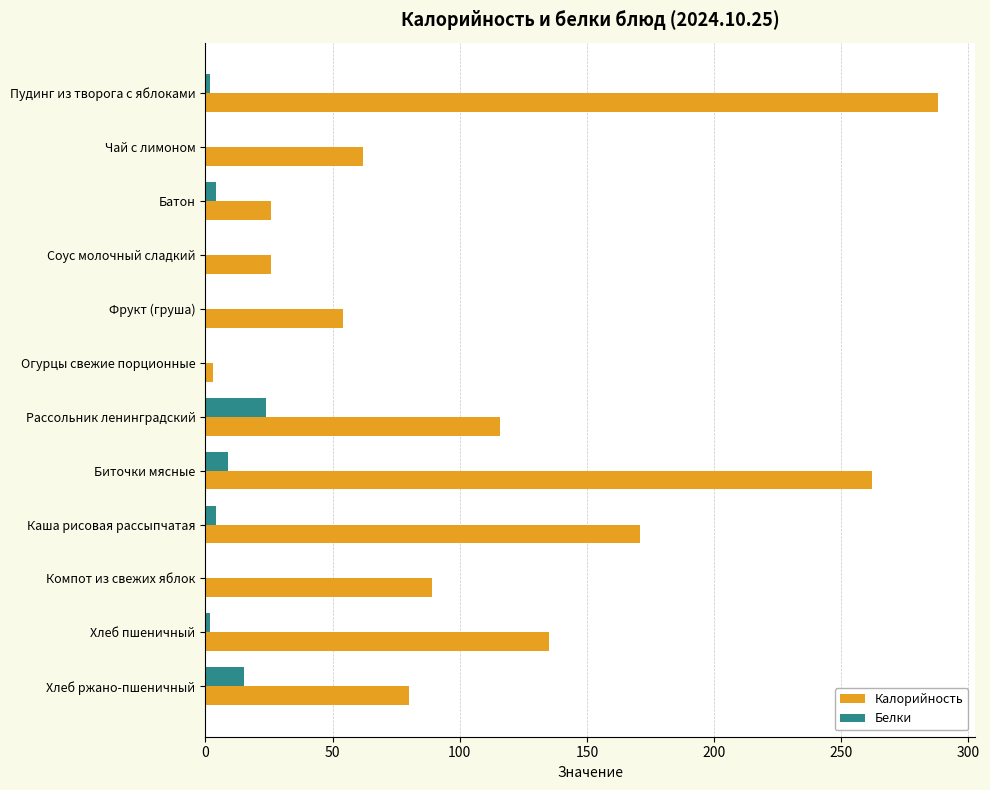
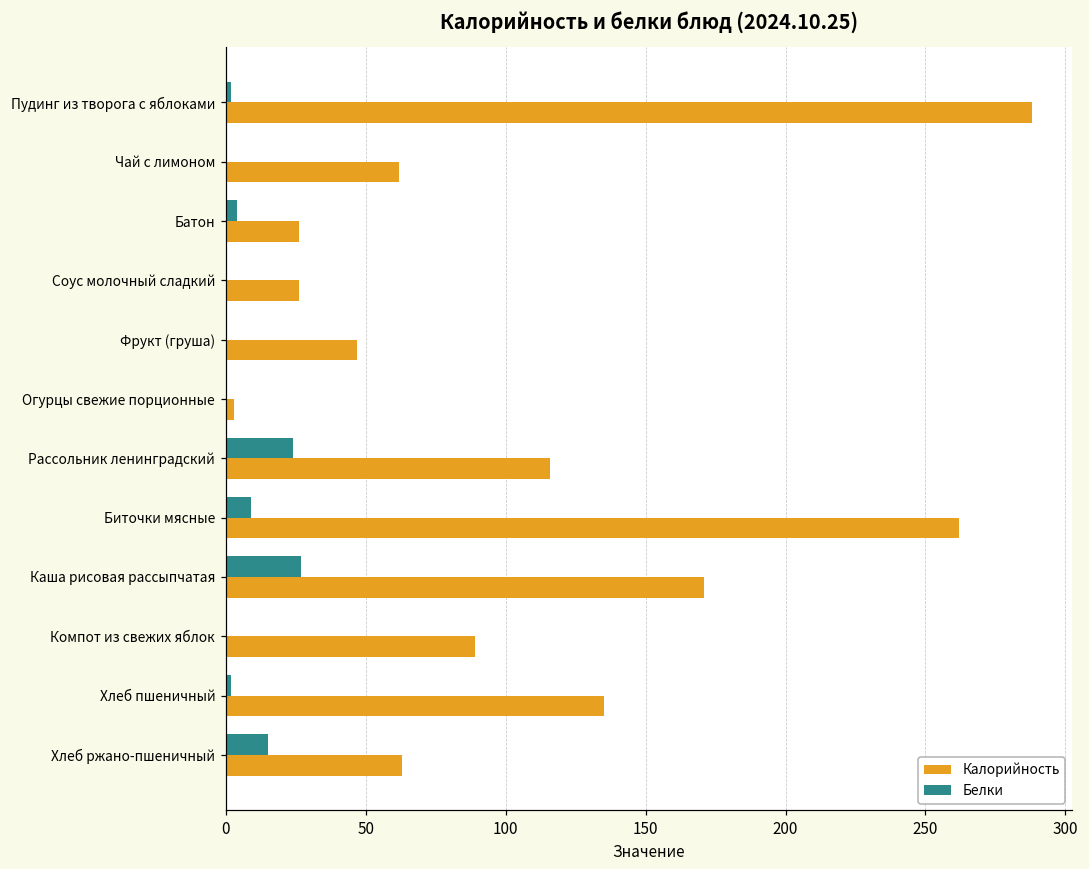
  {
    "Калорийность": {
      "Пудинг из творога с яблоками": 288,
      "Чай с лимоном": 62,
      "Батон": 26,
      "Соус молочный сладкий": 26,
-     "Фрукт (груша)": 54,
+     "Фрукт (груша)": 47,
      "Огурцы свежие порционные": 3,
      "Рассольник ленинградский": 116,
      "Биточки мясные": 262,
      "Каша рисовая рассыпчатая": 171,
      "Компот из свежих яблок": 89,
      "Хлеб пшеничный": 135,
-     "Хлеб ржано-пшеничный": 80
+     "Хлеб ржано-пшеничный": 63
    },
    "Белки": {
      "Пудинг из творога с яблоками": 2,
      "Чай с лимоном": 0,
      "Батон": 4,
      "Соус молочный сладкий": 0,
      "Фрукт (груша)": 0,
      "Огурцы свежие порционные": 0,
      "Рассольник ленинградский": 24,
      "Биточки мясные": 9,
-     "Каша рисовая рассыпчатая": 4,
+     "Каша рисовая рассыпчатая": 27,
      "Компот из свежих яблок": 0,
      "Хлеб пшеничный": 2,
      "Хлеб ржано-пшеничный": 15
    }
  }
